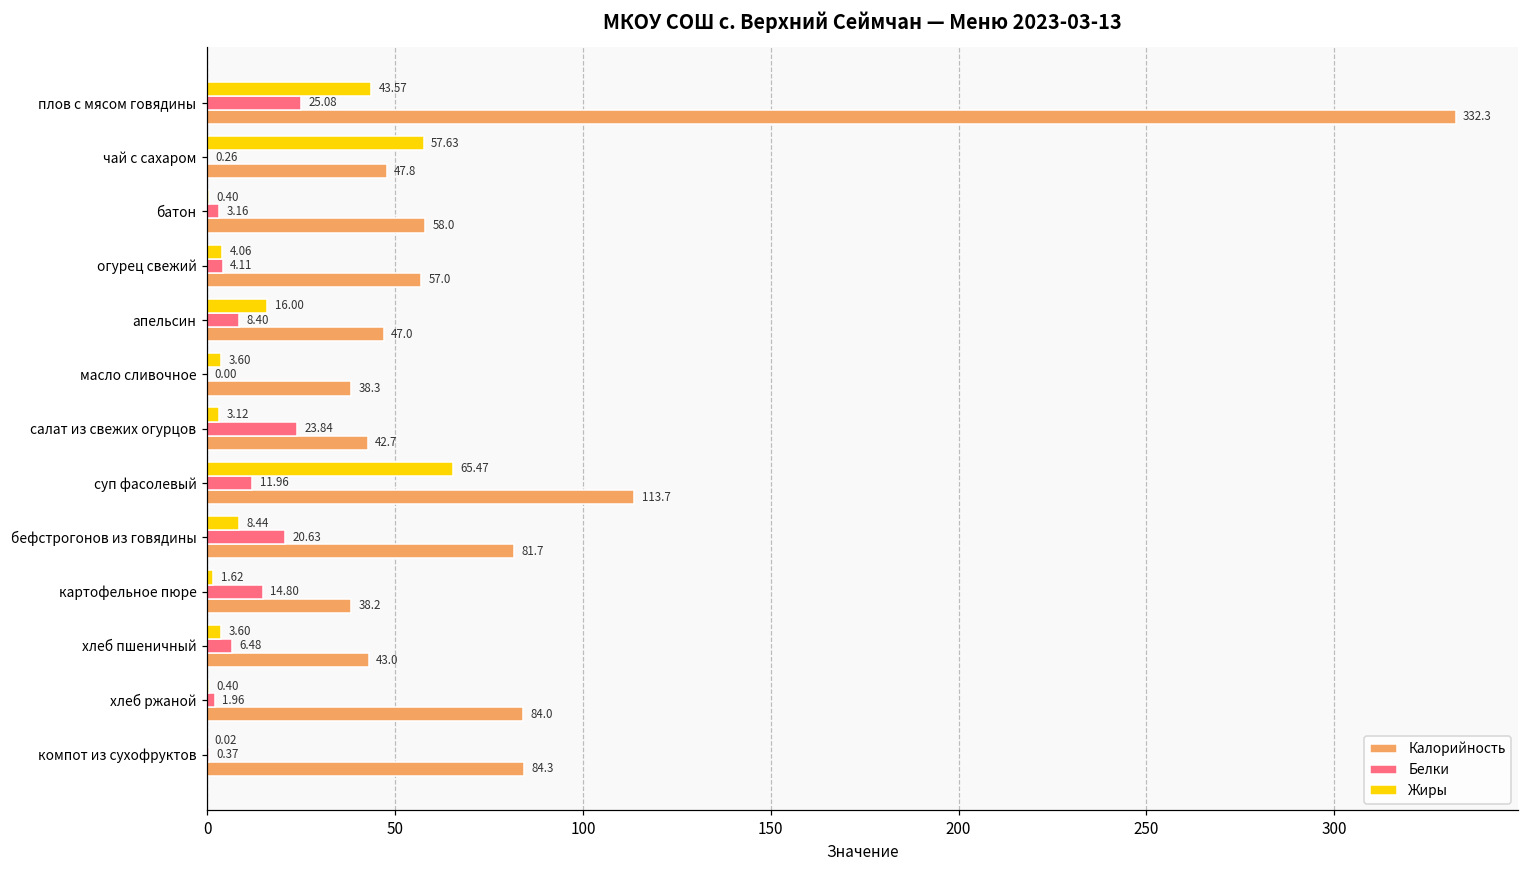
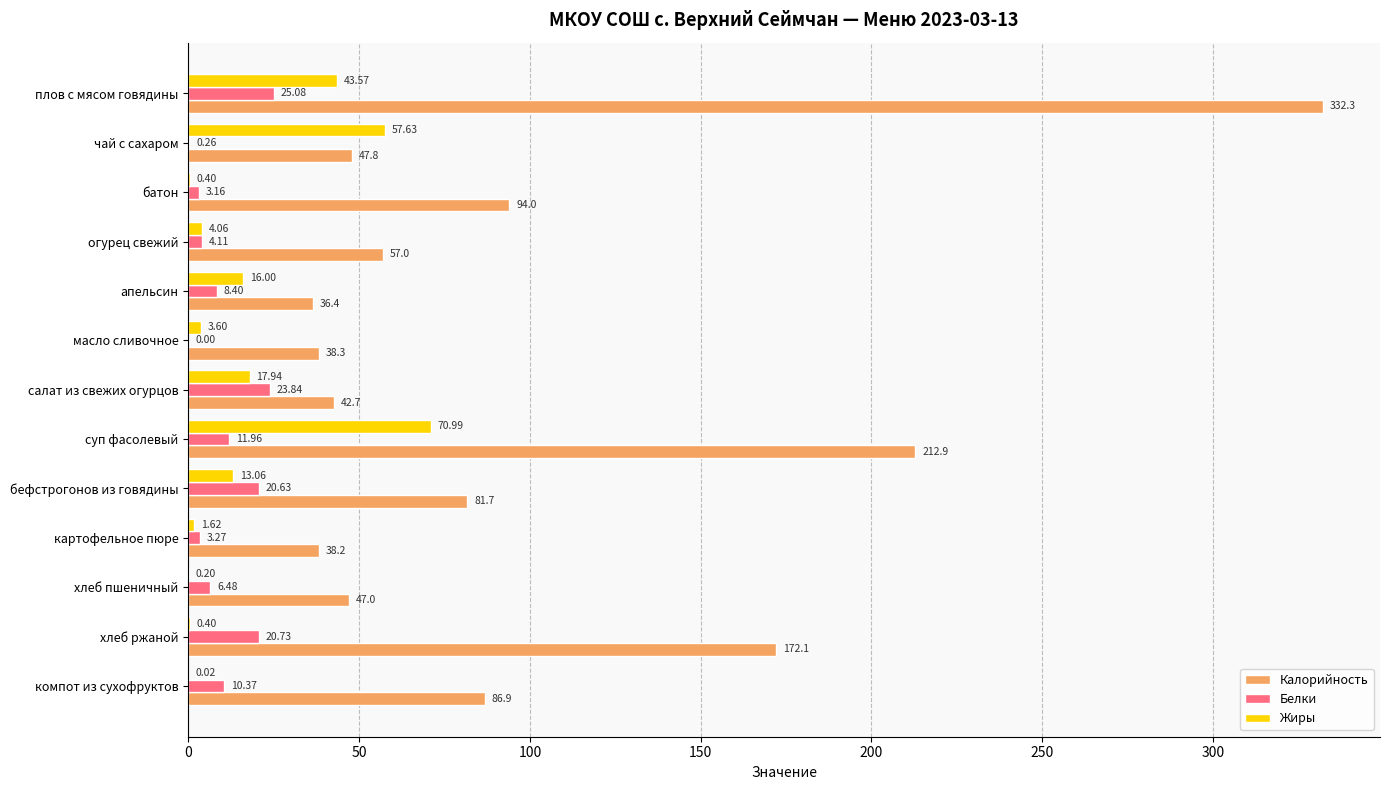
  {
    "Калорийность": {
      "плов с мясом говядины": 332.3,
      "чай с сахаром": 47.8,
-     "батон": 58.0,
+     "батон": 94.0,
      "огурец свежий": 57.0,
-     "апельсин": 47.0,
+     "апельсин": 36.4,
      "масло сливочное": 38.3,
      "салат из свежих огурцов": 42.7,
-     "суп фасолевый": 113.7,
+     "суп фасолевый": 212.9,
      "бефстрогонов из говядины": 81.7,
      "картофельное пюре": 38.2,
-     "хлеб пшеничный": 43.0,
-     "хлеб ржаной": 84.0,
-     "компот из сухофруктов": 84.3
+     "хлеб пшеничный": 47.0,
+     "хлеб ржаной": 172.1,
+     "компот из сухофруктов": 86.9
    },
    "Белки": {
      "плов с мясом говядины": 25.08,
      "чай с сахаром": 0.26,
      "батон": 3.16,
      "огурец свежий": 4.11,
      "апельсин": 8.40,
      "масло сливочное": 0.00,
      "салат из свежих огурцов": 23.84,
      "суп фасолевый": 11.96,
      "бефстрогонов из говядины": 20.63,
-     "картофельное пюре": 14.80,
+     "картофельное пюре": 3.27,
      "хлеб пшеничный": 6.48,
-     "хлеб ржаной": 1.96,
-     "компот из сухофруктов": 0.37
+     "хлеб ржаной": 20.73,
+     "компот из сухофруктов": 10.37
    },
    "Жиры": {
      "плов с мясом говядины": 43.57,
      "чай с сахаром": 57.63,
      "батон": 0.40,
      "огурец свежий": 4.06,
      "апельсин": 16.00,
      "масло сливочное": 3.60,
-     "салат из свежих огурцов": 3.12,
-     "суп фасолевый": 65.47,
-     "бефстрогонов из говядины": 8.44,
+     "салат из свежих огурцов": 17.94,
+     "суп фасолевый": 70.99,
+     "бефстрогонов из говядины": 13.06,
      "картофельное пюре": 1.62,
-     "хлеб пшеничный": 3.60,
+     "хлеб пшеничный": 0.20,
      "хлеб ржаной": 0.40,
      "компот из сухофруктов": 0.02
    }
  }
